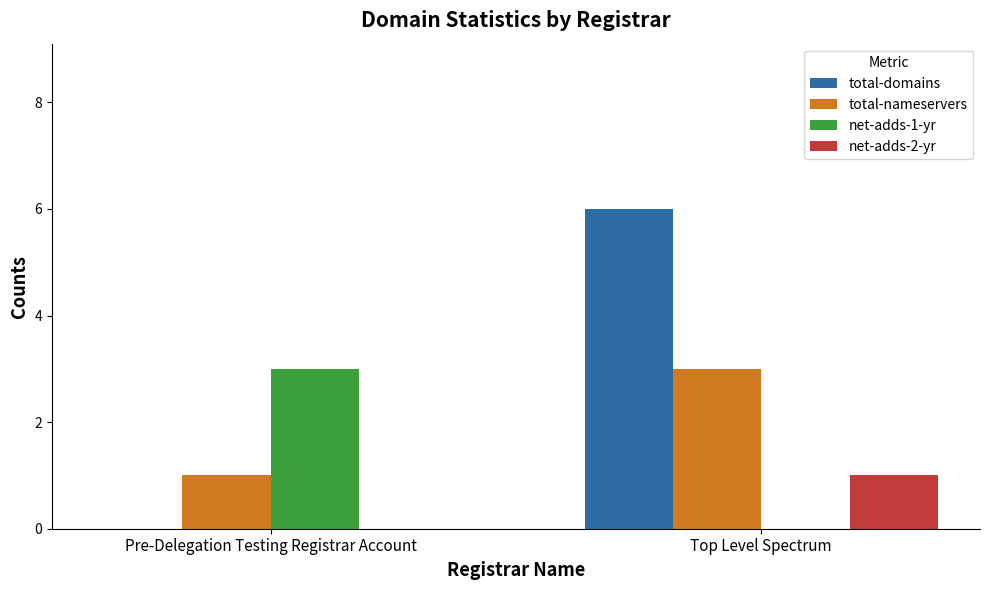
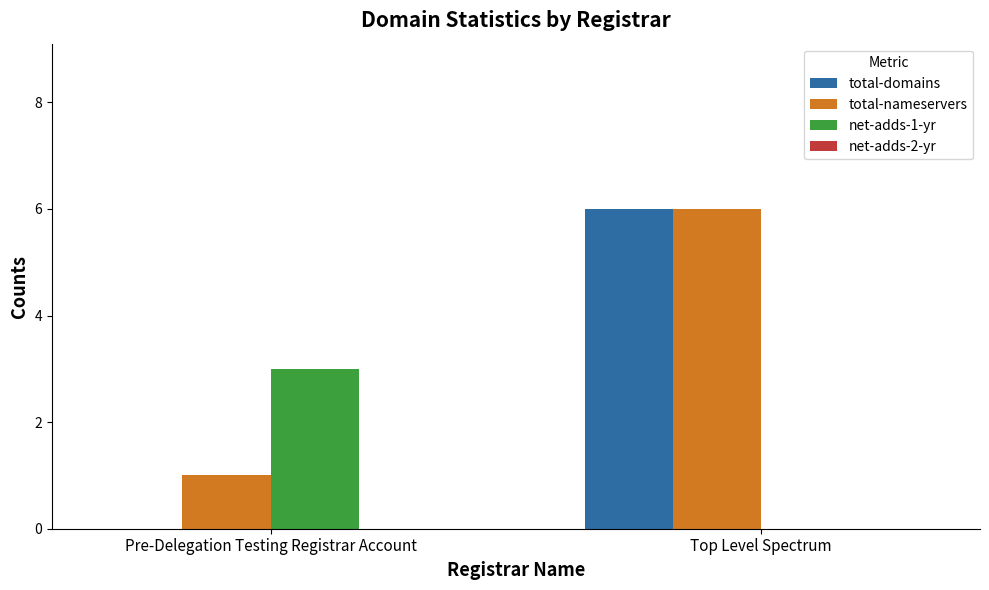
  {
    "total-domains": {
      "Pre-Delegation Testing Registrar Account": 0,
      "Top Level Spectrum": 6
    },
    "total-nameservers": {
      "Pre-Delegation Testing Registrar Account": 1,
-     "Top Level Spectrum": 3
+     "Top Level Spectrum": 6
    },
    "net-adds-1-yr": {
      "Pre-Delegation Testing Registrar Account": 3,
      "Top Level Spectrum": 0
    },
    "net-adds-2-yr": {
      "Pre-Delegation Testing Registrar Account": 0,
-     "Top Level Spectrum": 1
+     "Top Level Spectrum": 0
    }
  }
